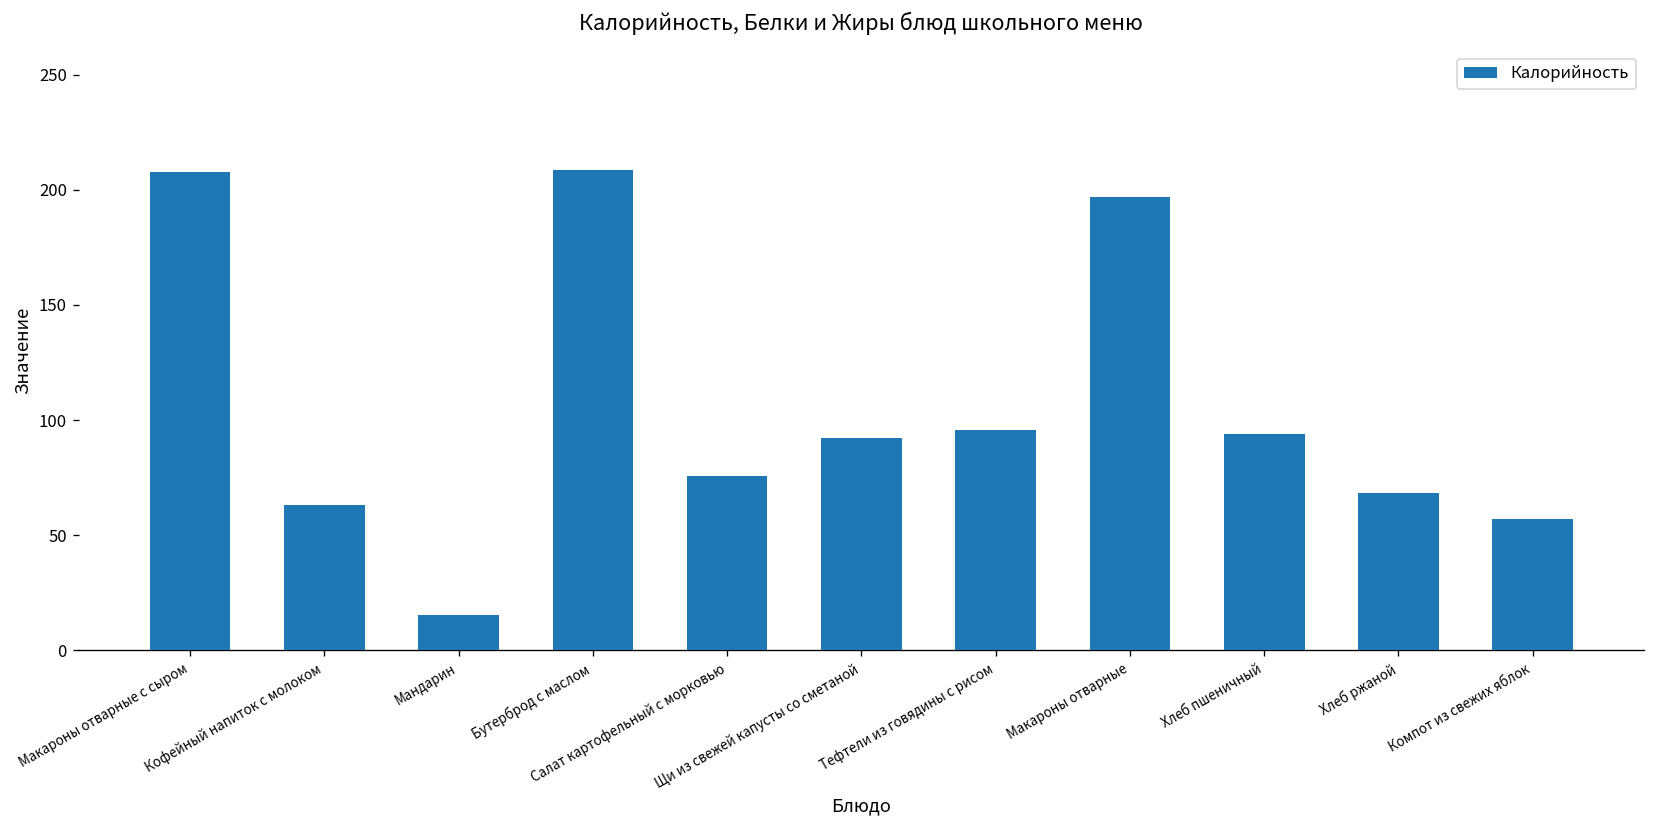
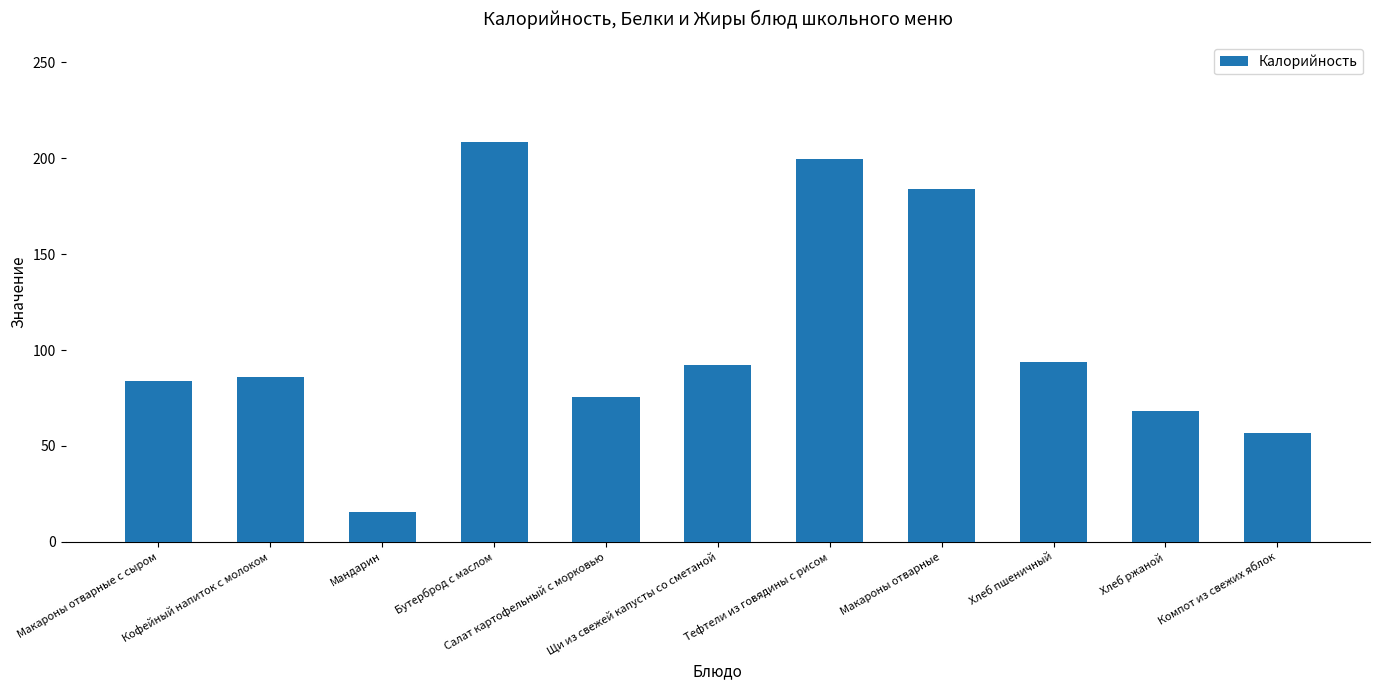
  {
-   "Макароны отварные с сыром": 208,
-   "Кофейный напиток с молоком": 63,
+   "Макароны отварные с сыром": 84,
+   "Кофейный напиток с молоком": 86,
    "Мандарин": 16,
    "Бутерброд с маслом": 209,
    "Салат картофельный с морковью": 76,
    "Щи из свежей капусты со сметаной": 92,
-   "Тефтели из говядины с рисом": 96,
-   "Макароны отварные": 197,
+   "Тефтели из говядины с рисом": 200,
+   "Макароны отварные": 184,
    "Хлеб пшеничный": 94,
    "Хлеб ржаной": 68,
    "Компот из свежих яблок": 57
  }
